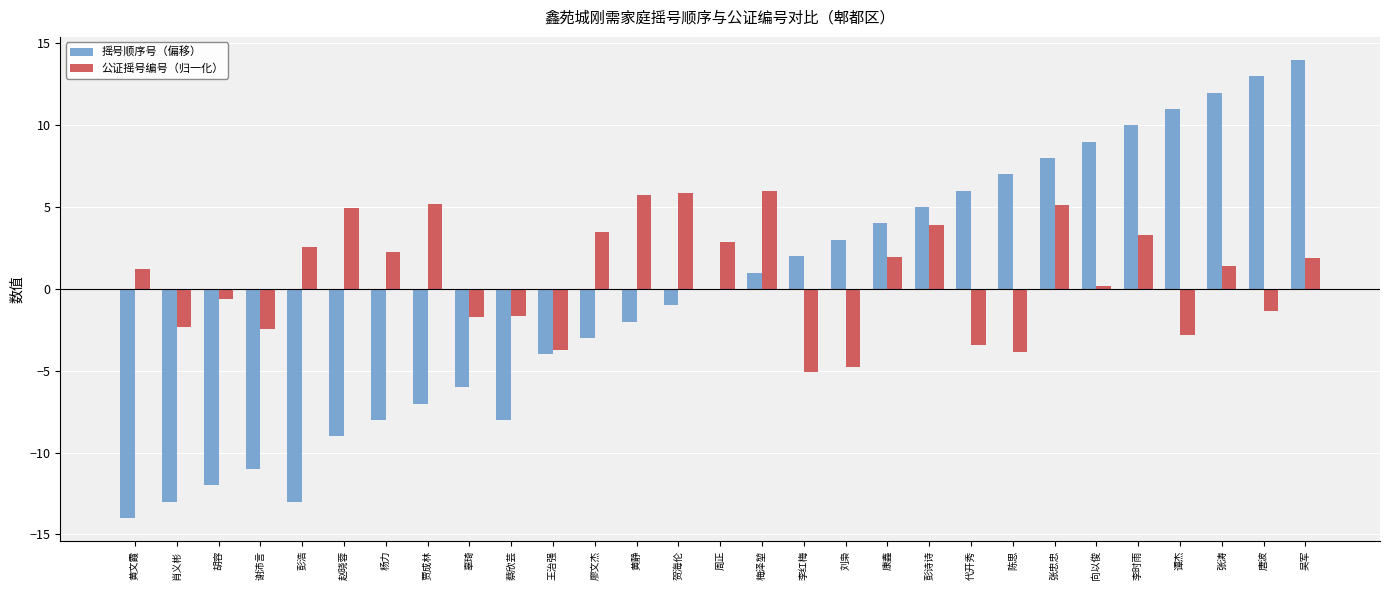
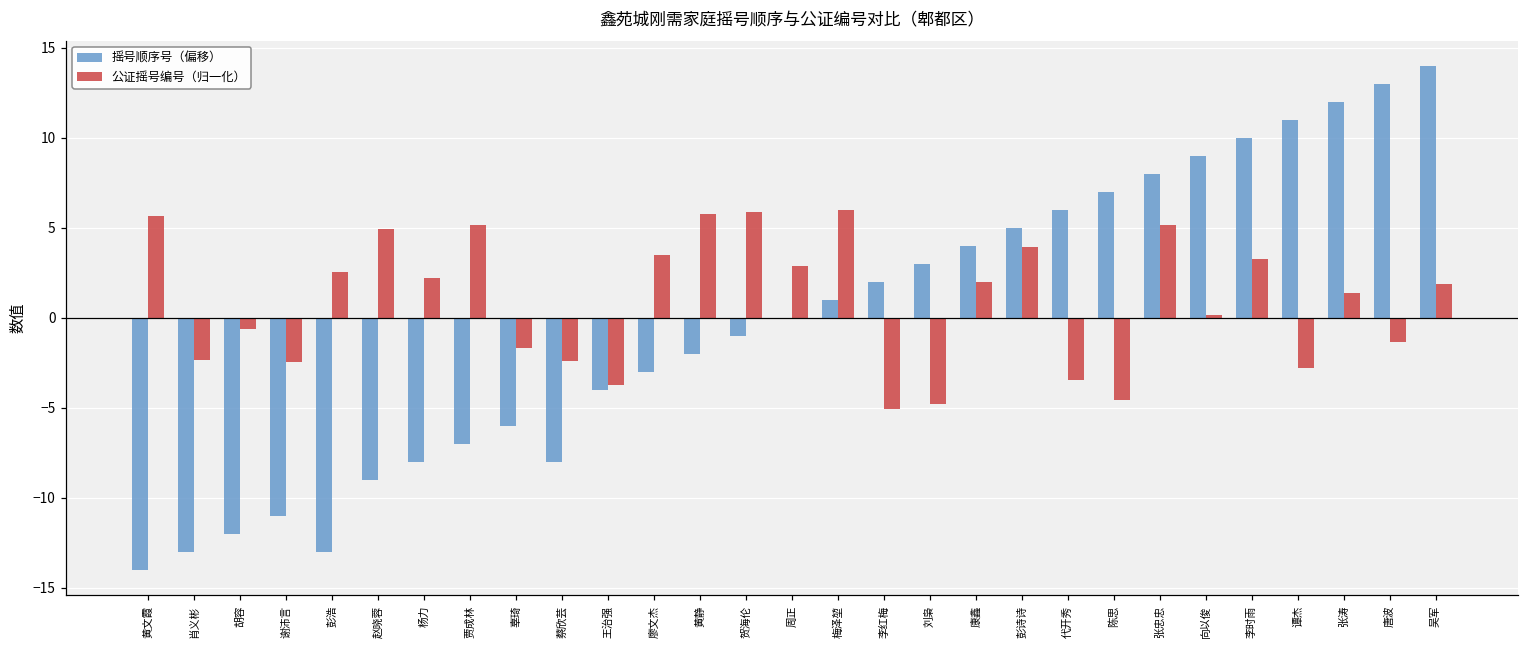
  {
    "摇号顺序号（偏移）": {
      "黄文霞": -14.0,
      "肖义彬": -13.0,
      "胡容": -12.0,
      "谢沛言": -11.0,
      "彭浩": -13.0,
      "赵晓蓉": -9.0,
      "杨力": -8.0,
      "贾成林": -7.0,
      "辜琦": -6.0,
      "蔡欣芸": -8.0,
      "王治强": -4.0,
      "廖文杰": -3.0,
      "黄静": -2.0,
      "贺海伦": -1.0,
      "周正": 0.0,
      "梅泽堃": 1.0,
      "李红梅": 2.0,
      "刘枭": 3.0,
      "康鑫": 4.0,
      "彭诗诗": 5.0,
      "代开秀": 6.0,
      "陈思": 7.0,
      "张忠忠": 8.0,
      "向以俊": 9.0,
      "李时雨": 10.0,
      "谭杰": 11.0,
      "张涛": 12.0,
      "唐波": 13.0,
      "吴军": 14.0
    },
    "公证摇号编号（归一化）": {
-     "黄文霞": 1.2,
+     "黄文霞": 5.6,
      "肖义彬": -2.3,
      "胡容": -0.6,
      "谢沛言": -2.4,
      "彭浩": 2.6,
      "赵晓蓉": 4.9,
      "杨力": 2.2,
      "贾成林": 5.2,
      "辜琦": -1.7,
-     "蔡欣芸": -1.7,
+     "蔡欣芸": -2.4,
      "王治强": -3.7,
      "廖文杰": 3.5,
      "黄静": 5.8,
      "贺海伦": 5.9,
      "周正": 2.9,
      "梅泽堃": 6.0,
      "李红梅": -5.1,
      "刘枭": -4.8,
      "康鑫": 2.0,
      "彭诗诗": 3.9,
      "代开秀": -3.4,
-     "陈思": -3.8,
+     "陈思": -4.6,
      "张忠忠": 5.1,
      "向以俊": 0.2,
      "李时雨": 3.3,
      "谭杰": -2.8,
      "张涛": 1.4,
      "唐波": -1.3,
      "吴军": 1.9
    }
  }
